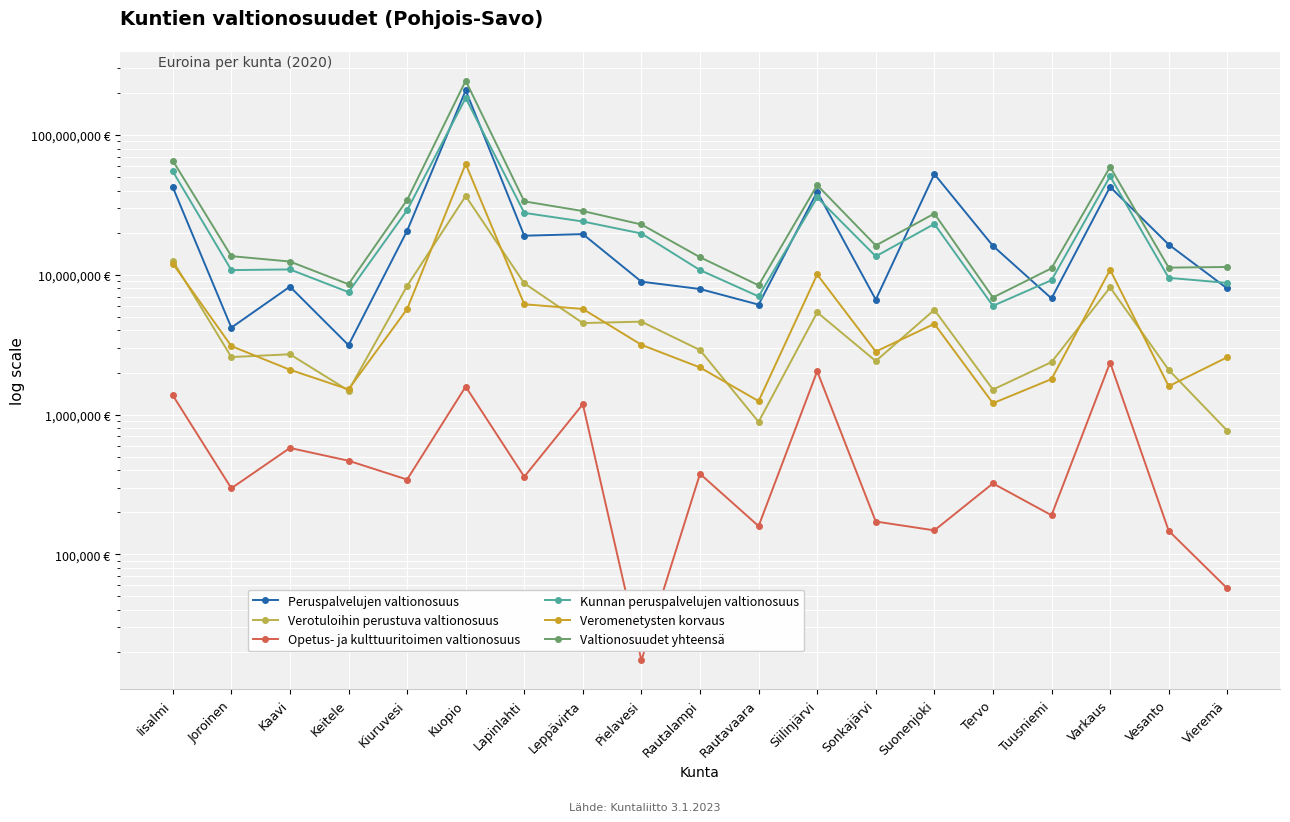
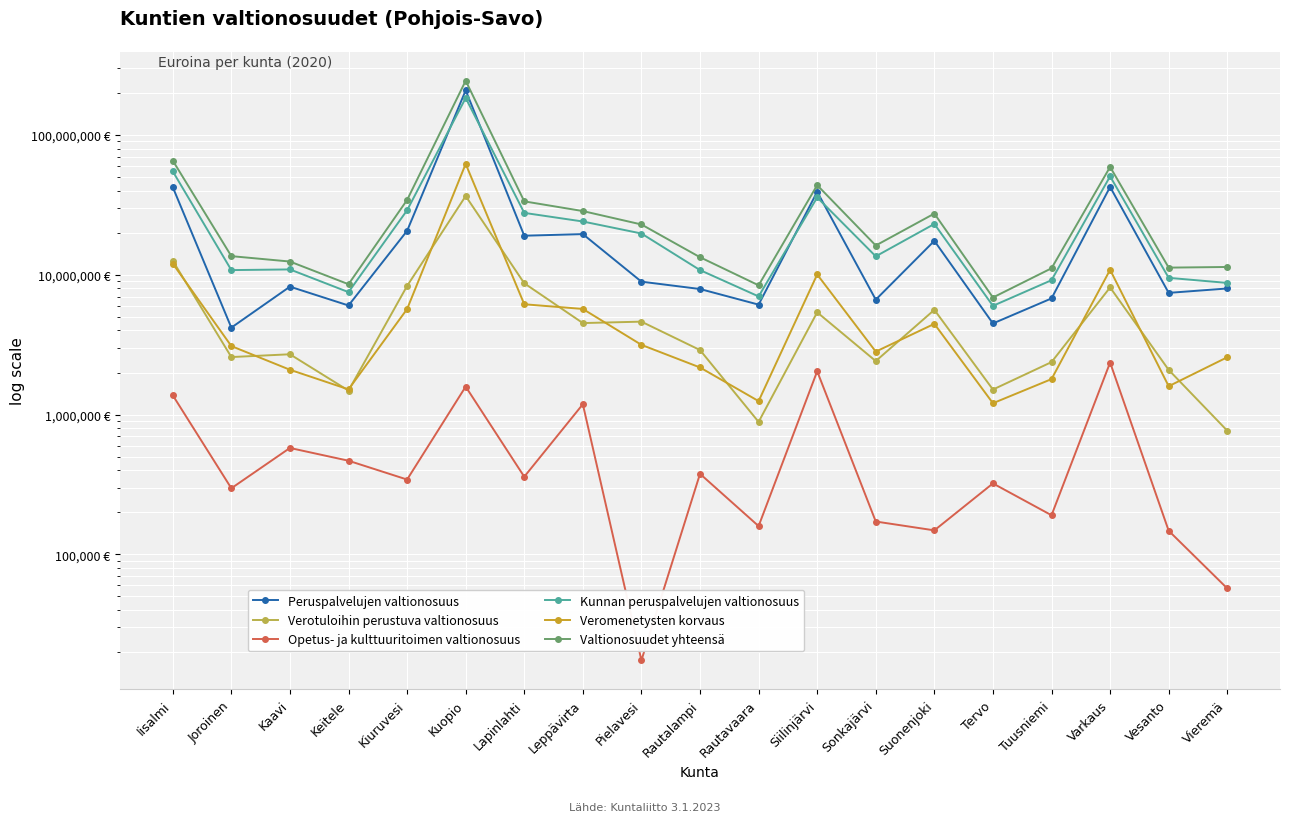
  {
    "Peruspalvelujen valtionosuus": {
      "Iisalmi": "42,000,000 €",
      "Joroinen": "4,200,000 €",
      "Kaavi": "8,000,000 €",
-     "Keitele": "3,100,000 €",
+     "Keitele": "6,000,000 €",
      "Kiuruvesi": "21,000,000 €",
      "Kuopio": "210,000,000 €",
      "Lapinlahti": "19,000,000 €",
      "Leppävirta": "20,000,000 €",
      "Pielavesi": "9,000,000 €",
      "Rautalampi": "8,000,000 €",
      "Rautavaara": "6,000,000 €",
      "Siilinjärvi": "39,000,000 €",
      "Sonkajärvi": "7,000,000 €",
-     "Suonenjoki": "53,000,000 €",
-     "Tervo": "16,000,000 €",
+     "Suonenjoki": "18,000,000 €",
+     "Tervo": "4,500,000 €",
      "Tuusniemi": "7,000,000 €",
      "Varkaus": "43,000,000 €",
-     "Vesanto": "16,000,000 €",
+     "Vesanto": "7,000,000 €",
      "Vieremä": "8,000,000 €"
    },
    "Opetus- ja kulttuuritoimen valtionosuus": {
      "Iisalmi": "1,400,000 €",
      "Joroinen": "300,000 €",
      "Kaavi": "580,000 €",
      "Keitele": "470,000 €",
      "Kiuruvesi": "340,000 €",
      "Kuopio": "1,600,000 €",
      "Lapinlahti": "360,000 €",
      "Leppävirta": "1,200,000 €",
      "Pielavesi": "17,000 €",
      "Rautalampi": "380,000 €",
      "Rautavaara": "160,000 €",
      "Siilinjärvi": "2,000,000 €",
      "Sonkajärvi": "170,000 €",
      "Suonenjoki": "150,000 €",
      "Tervo": "320,000 €",
      "Tuusniemi": "190,000 €",
      "Varkaus": "2,400,000 €",
      "Vesanto": "150,000 €",
      "Vieremä": "57,000 €"
    }
  }
